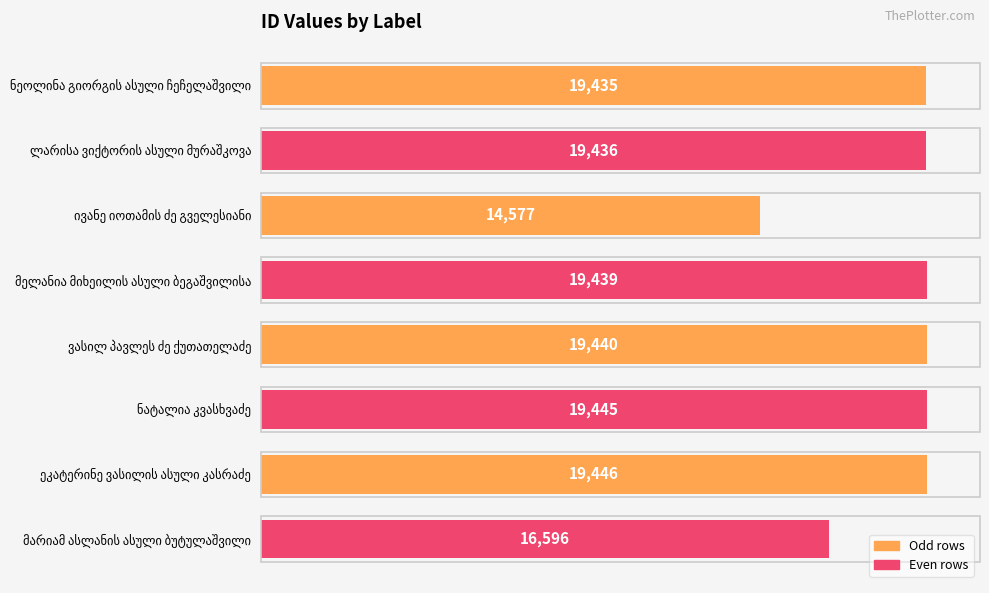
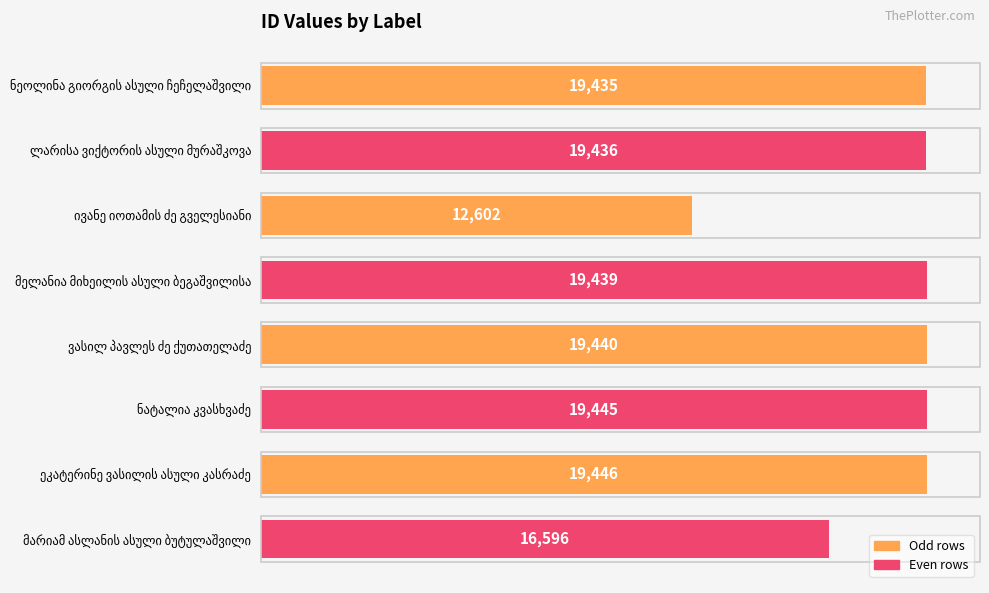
  {
    "ნეოლინა გიორგის ასული ჩეჩელაშვილი": "19,435",
    "ლარისა ვიქტორის ასული მურაშკოვა": "19,436",
-   "ივანე იოთამის ძე გველესიანი": "14,577",
+   "ივანე იოთამის ძე გველესიანი": "12,602",
    "მელანია მიხეილის ასული ბეგაშვილისა": "19,439",
    "ვასილ პავლეს ძე ქუთათელაძე": "19,440",
    "ნატალია კვასხვაძე": "19,445",
    "ეკატერინე ვასილის ასული კასრაძე": "19,446",
    "მარიამ ასლანის ასული ბუტულაშვილი": "16,596"
  }
